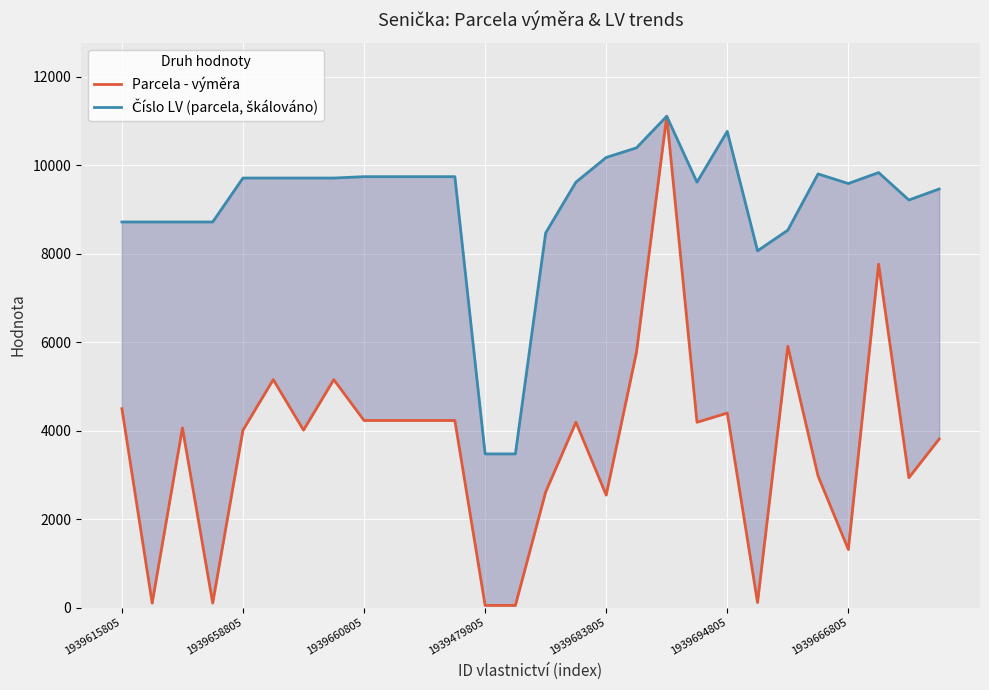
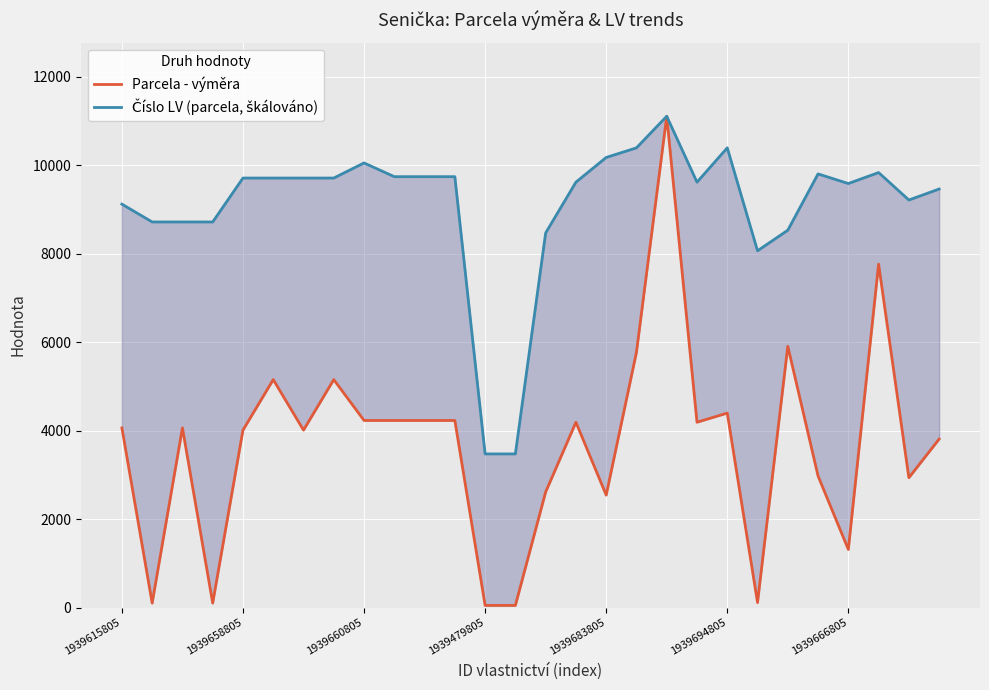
  {
    "Parcela - výměra": {
-     "1939615805": 4500,
+     "1939615805": 4100,
      "1939658805": 4000,
      "1939660805": 4200,
      "1939479805": 100,
      "1939683805": 2500,
      "1939694805": 4400,
      "1939666805": 1300
    },
    "Číslo LV (parcela, škálováno)": {
-     "1939615805": 8700,
+     "1939615805": 9100,
      "1939658805": 9700,
-     "1939660805": 9700,
+     "1939660805": 10100,
      "1939479805": 3500,
      "1939683805": 10200,
-     "1939694805": 10800,
+     "1939694805": 10400,
      "1939666805": 9600
    }
  }
